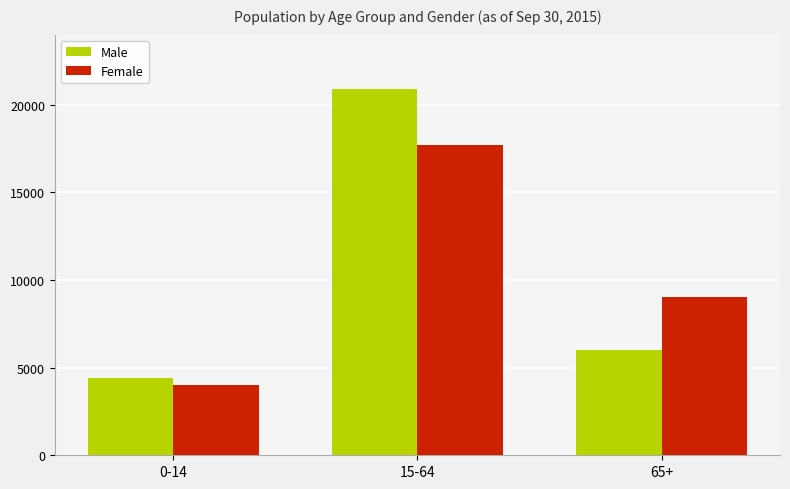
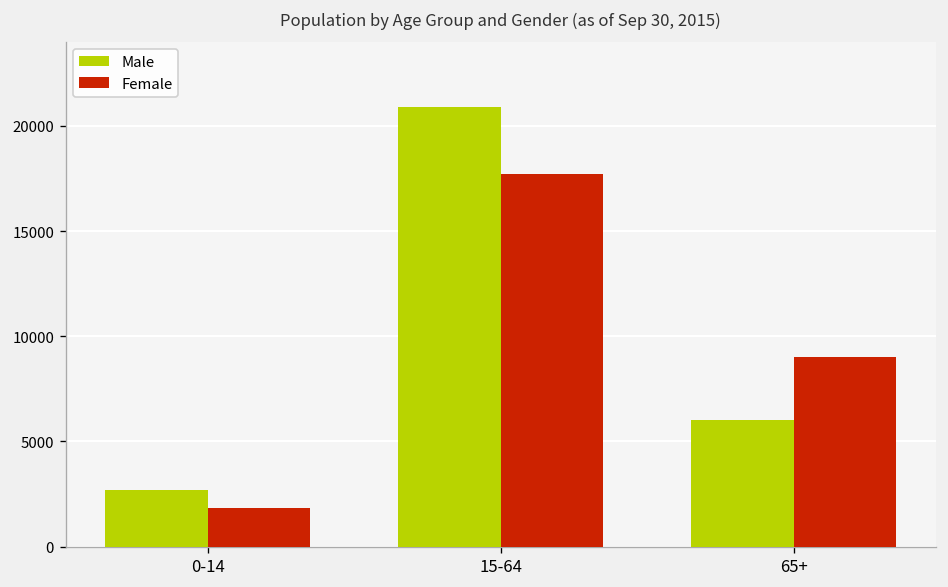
  {
    "Male": {
-     "0-14": 4400,
+     "0-14": 2700,
      "15-64": 20900,
      "65+": 6000
    },
    "Female": {
-     "0-14": 4000,
+     "0-14": 1800,
      "15-64": 17700,
      "65+": 9000
    }
  }
